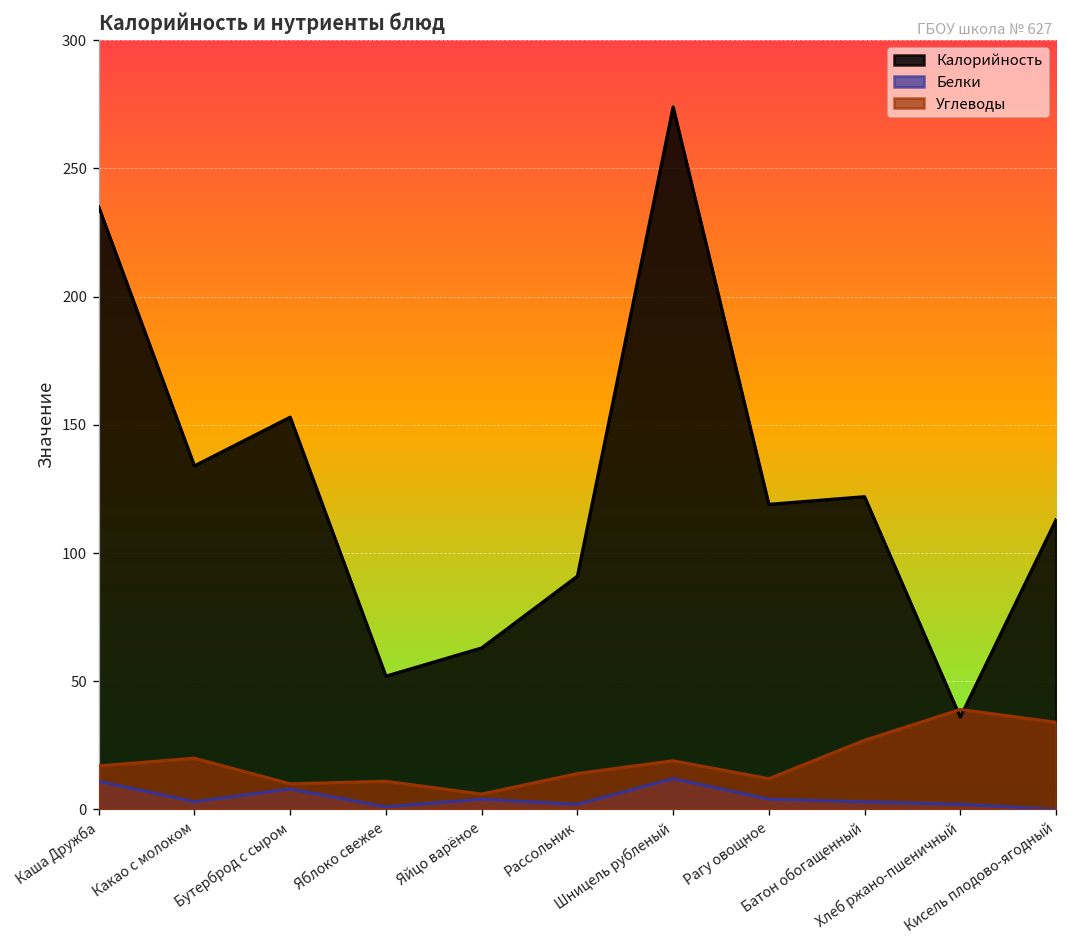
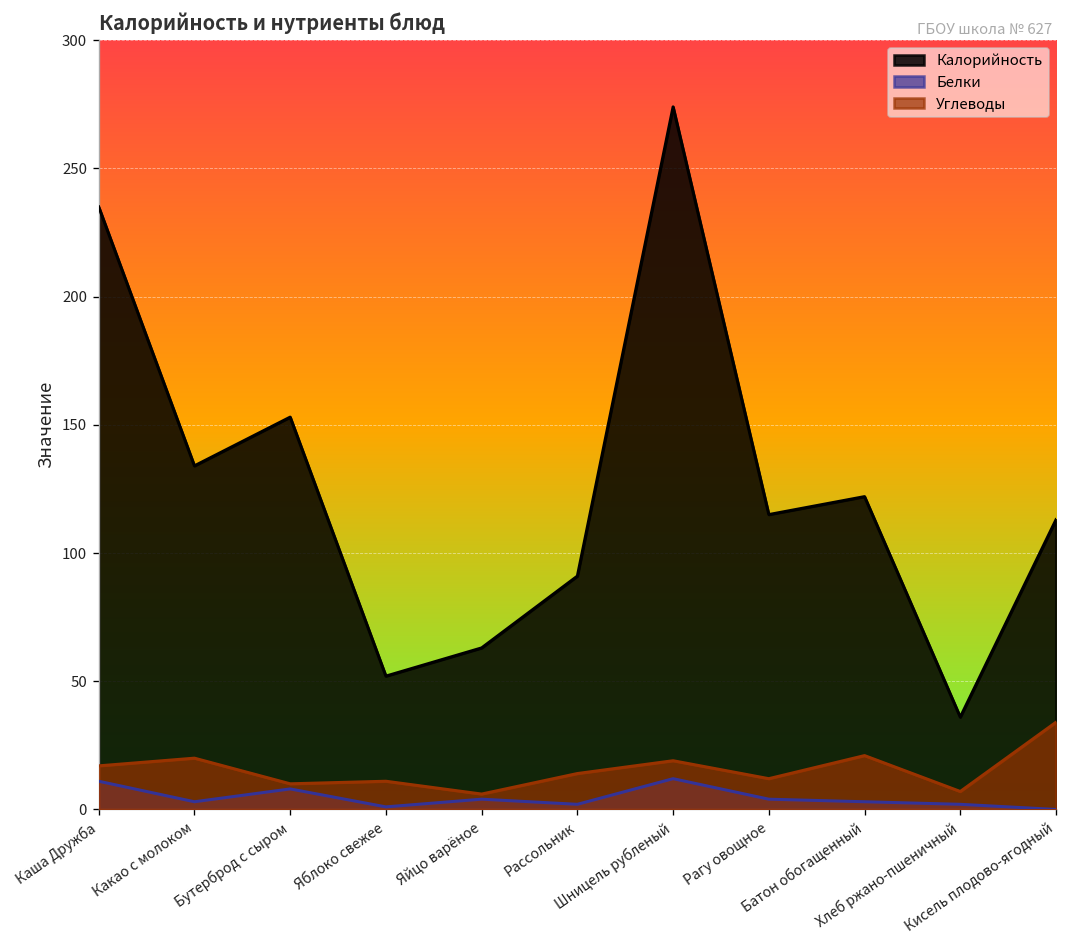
  {
    "Калорийность": {
      "Каша Дружба": 235,
      "Какао с молоком": 134,
      "Бутерброд с сыром": 153,
      "Яблоко свежее": 52,
      "Яйцо варёное": 63,
      "Рассольник": 91,
      "Шницель рубленый": 274,
-     "Рагу овощное": 119,
+     "Рагу овощное": 115,
      "Батон обогащенный": 122,
      "Хлеб ржано-пшеничный": 36,
      "Кисель плодово-ягодный": 113
    },
    "Белки": {
      "Каша Дружба": 11,
      "Какао с молоком": 3,
      "Бутерброд с сыром": 8,
      "Яблоко свежее": 1,
      "Яйцо варёное": 4,
      "Рассольник": 2,
      "Шницель рубленый": 12,
      "Рагу овощное": 4,
      "Батон обогащенный": 3,
      "Хлеб ржано-пшеничный": 2,
      "Кисель плодово-ягодный": 0
    },
    "Углеводы": {
      "Каша Дружба": 17,
      "Какао с молоком": 20,
      "Бутерброд с сыром": 10,
      "Яблоко свежее": 11,
      "Яйцо варёное": 6,
      "Рассольник": 14,
      "Шницель рубленый": 19,
      "Рагу овощное": 12,
-     "Батон обогащенный": 27,
-     "Хлеб ржано-пшеничный": 39,
+     "Батон обогащенный": 21,
+     "Хлеб ржано-пшеничный": 7,
      "Кисель плодово-ягодный": 34
    }
  }
